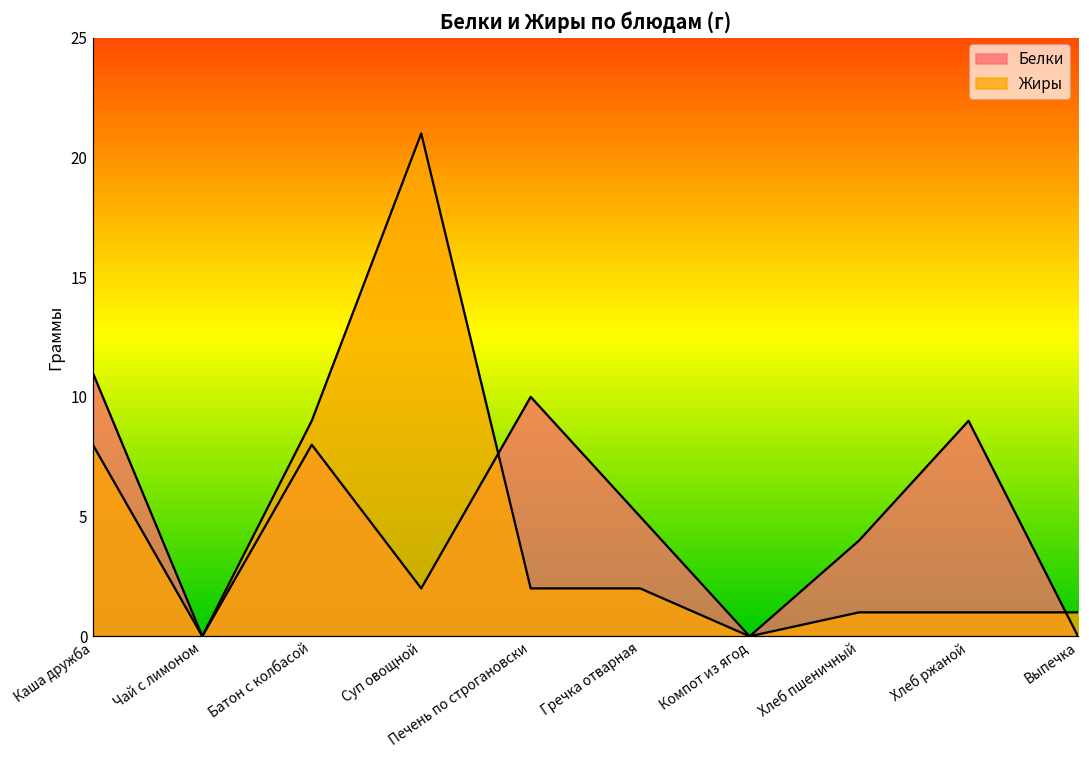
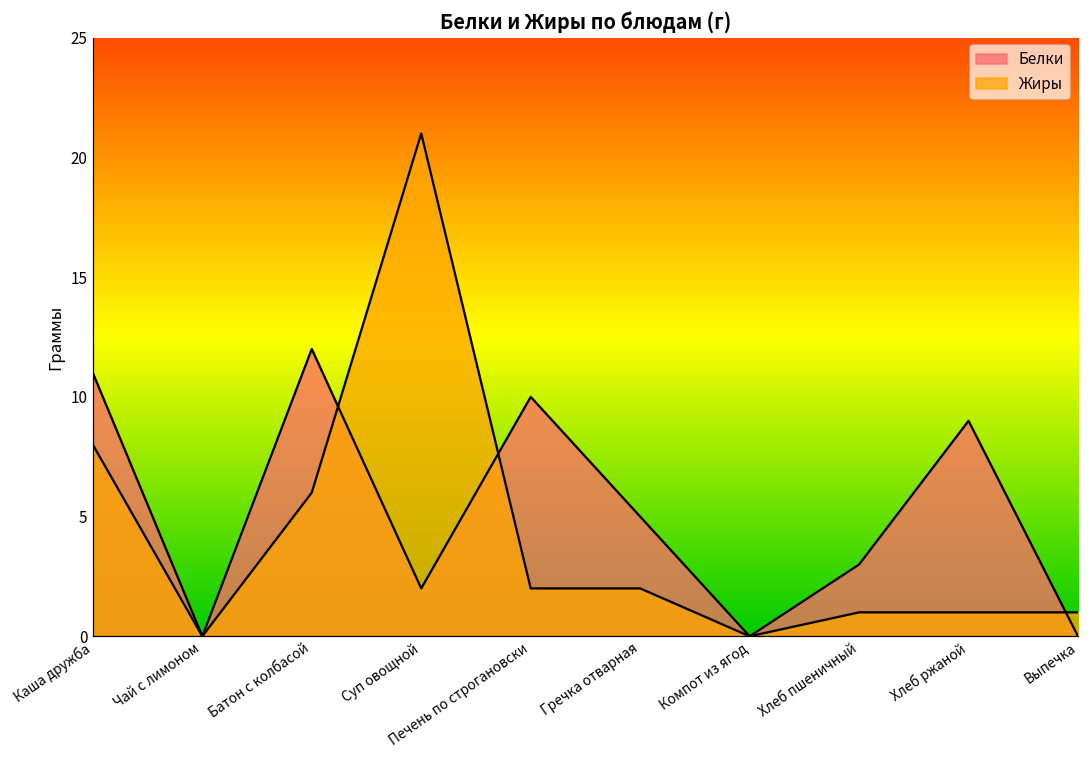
  {
    "Белки": {
      "Каша дружба": 11,
-     "Батон с колбасой": 8,
+     "Батон с колбасой": 12,
      "Суп овощной": 2,
      "Печень по строгановски": 10,
      "Гречка отварная": 5,
-     "Хлеб пшеничный": 4,
+     "Хлеб пшеничный": 3,
      "Хлеб ржаной": 9,
      "Выпечка": 0
    },
    "Жиры": {
      "Каша дружба": 8,
-     "Батон с колбасой": 9,
+     "Батон с колбасой": 6,
      "Суп овощной": 21,
      "Печень по строгановски": 2,
      "Гречка отварная": 2,
      "Хлеб пшеничный": 1,
      "Хлеб ржаной": 1,
      "Выпечка": 1
    }
  }
